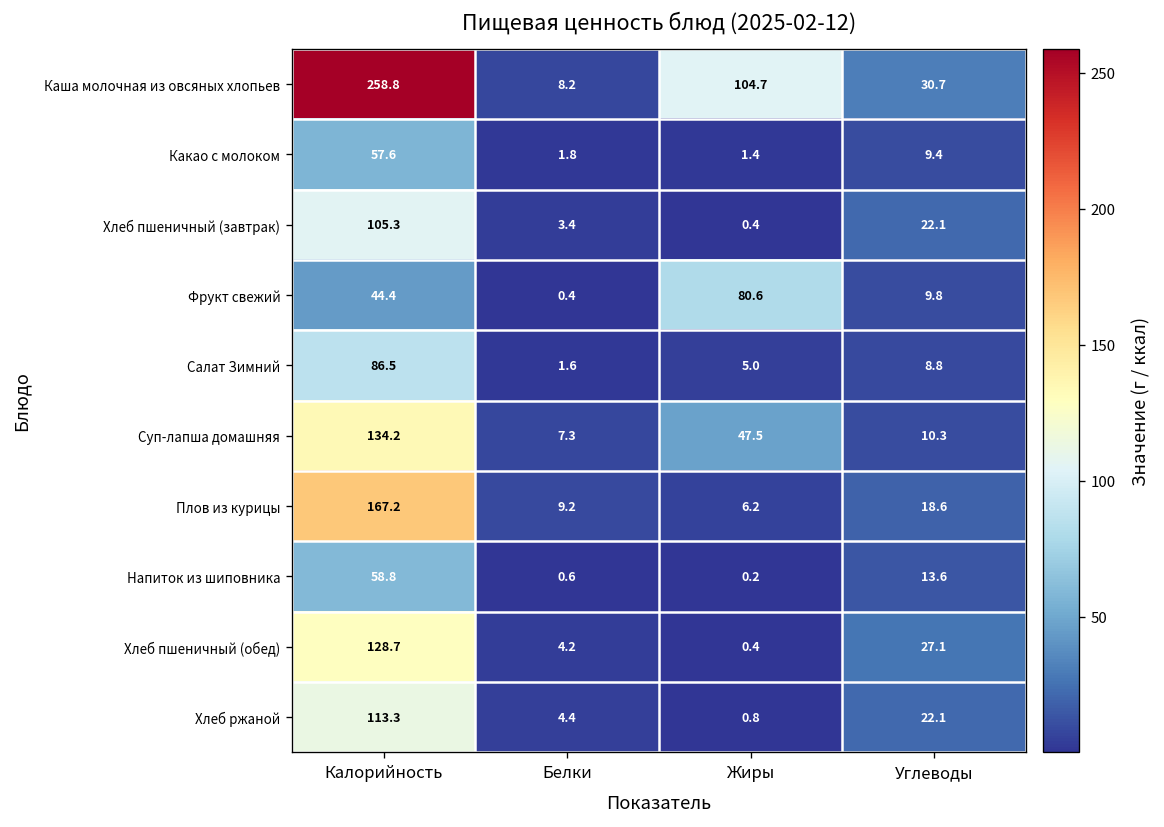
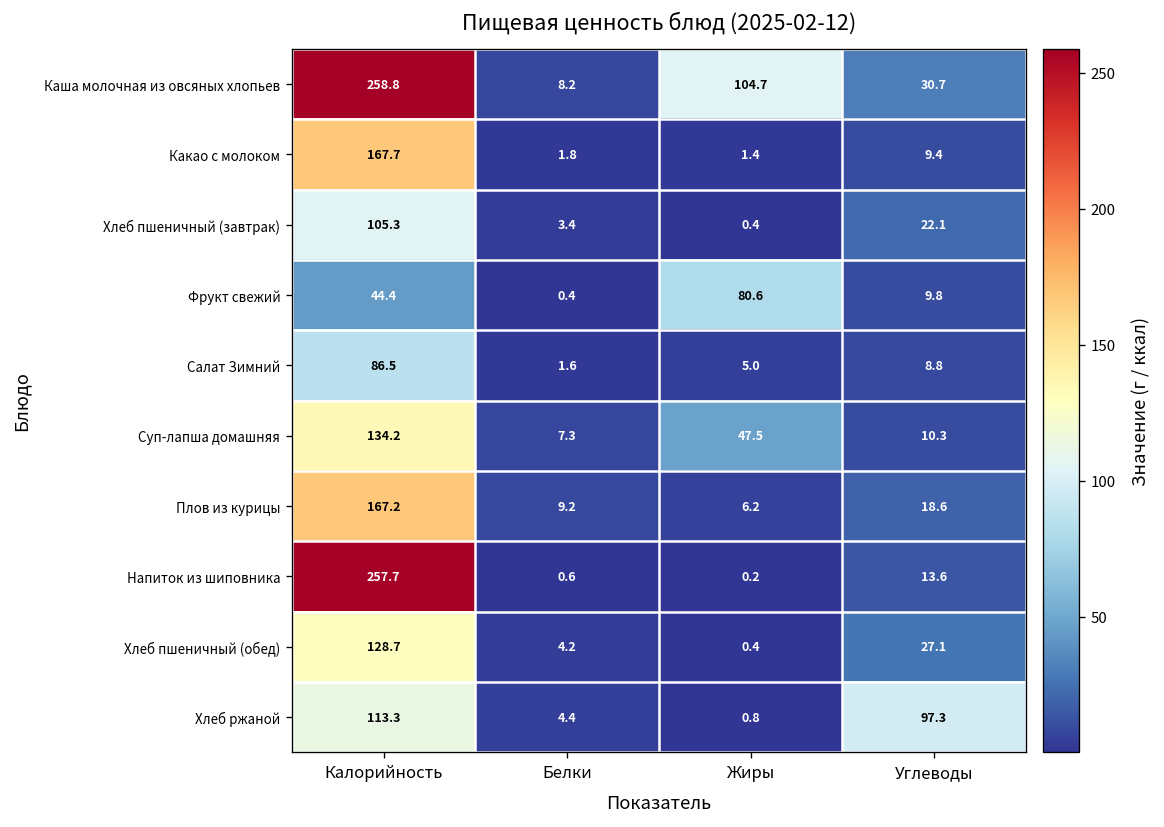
  {
    "Каша молочная из овсяных хлопьев": {
      "Калорийность": 258.8,
      "Белки": 8.2,
      "Жиры": 104.7,
      "Углеводы": 30.7
    },
    "Какао с молоком": {
-     "Калорийность": 57.6,
+     "Калорийность": 167.7,
      "Белки": 1.8,
      "Жиры": 1.4,
      "Углеводы": 9.4
    },
    "Хлеб пшеничный (завтрак)": {
      "Калорийность": 105.3,
      "Белки": 3.4,
      "Жиры": 0.4,
      "Углеводы": 22.1
    },
    "Фрукт свежий": {
      "Калорийность": 44.4,
      "Белки": 0.4,
      "Жиры": 80.6,
      "Углеводы": 9.8
    },
    "Салат Зимний": {
      "Калорийность": 86.5,
      "Белки": 1.6,
      "Жиры": 5.0,
      "Углеводы": 8.8
    },
    "Суп-лапша домашняя": {
      "Калорийность": 134.2,
      "Белки": 7.3,
      "Жиры": 47.5,
      "Углеводы": 10.3
    },
    "Плов из курицы": {
      "Калорийность": 167.2,
      "Белки": 9.2,
      "Жиры": 6.2,
      "Углеводы": 18.6
    },
    "Напиток из шиповника": {
-     "Калорийность": 58.8,
+     "Калорийность": 257.7,
      "Белки": 0.6,
      "Жиры": 0.2,
      "Углеводы": 13.6
    },
    "Хлеб пшеничный (обед)": {
      "Калорийность": 128.7,
      "Белки": 4.2,
      "Жиры": 0.4,
      "Углеводы": 27.1
    },
    "Хлеб ржаной": {
      "Калорийность": 113.3,
      "Белки": 4.4,
      "Жиры": 0.8,
-     "Углеводы": 22.1
+     "Углеводы": 97.3
    }
  }
